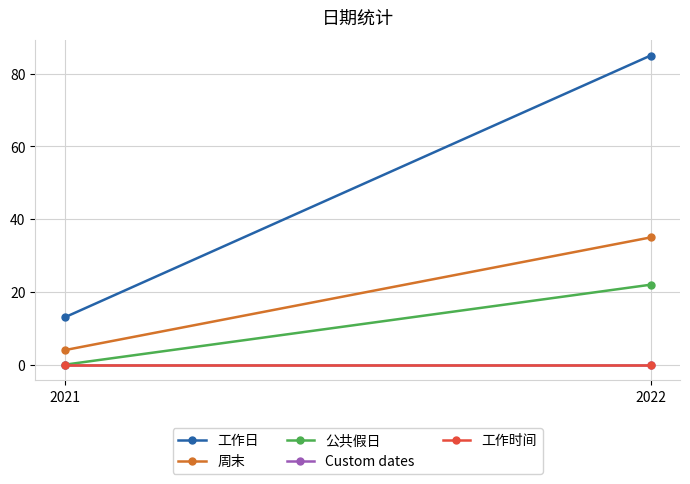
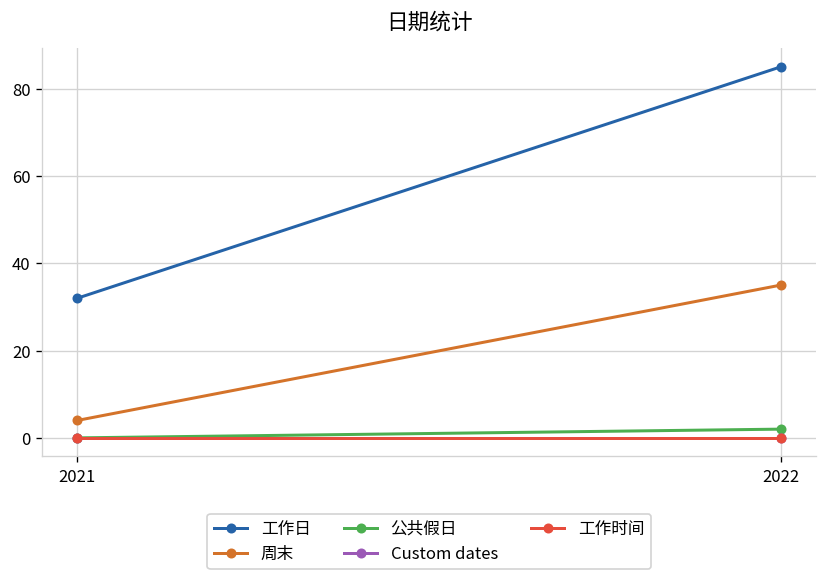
  {
    "工作日": {
-     "2021": 13,
+     "2021": 32,
      "2022": 85
    },
    "公共假日": {
-     "2022": 22
+     "2022": 2
    }
  }
